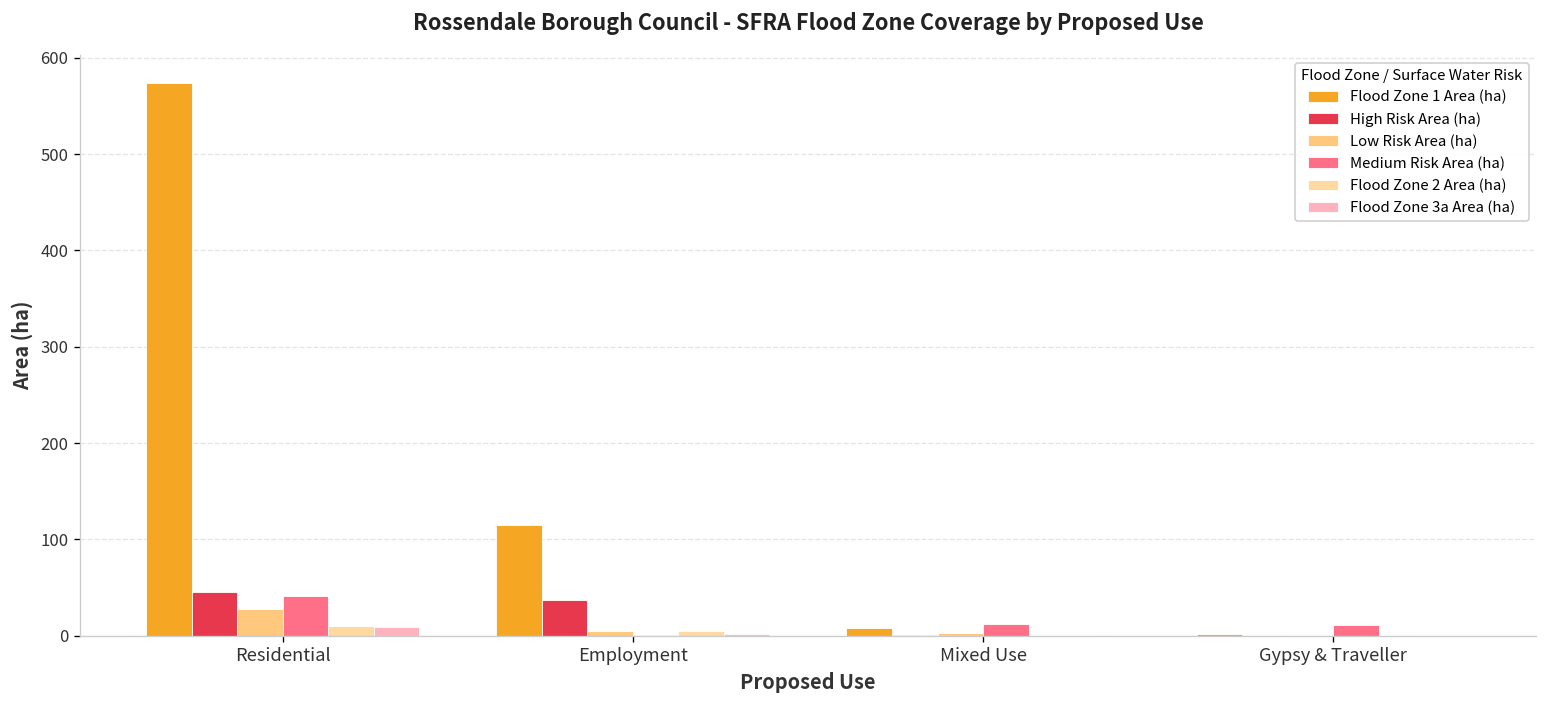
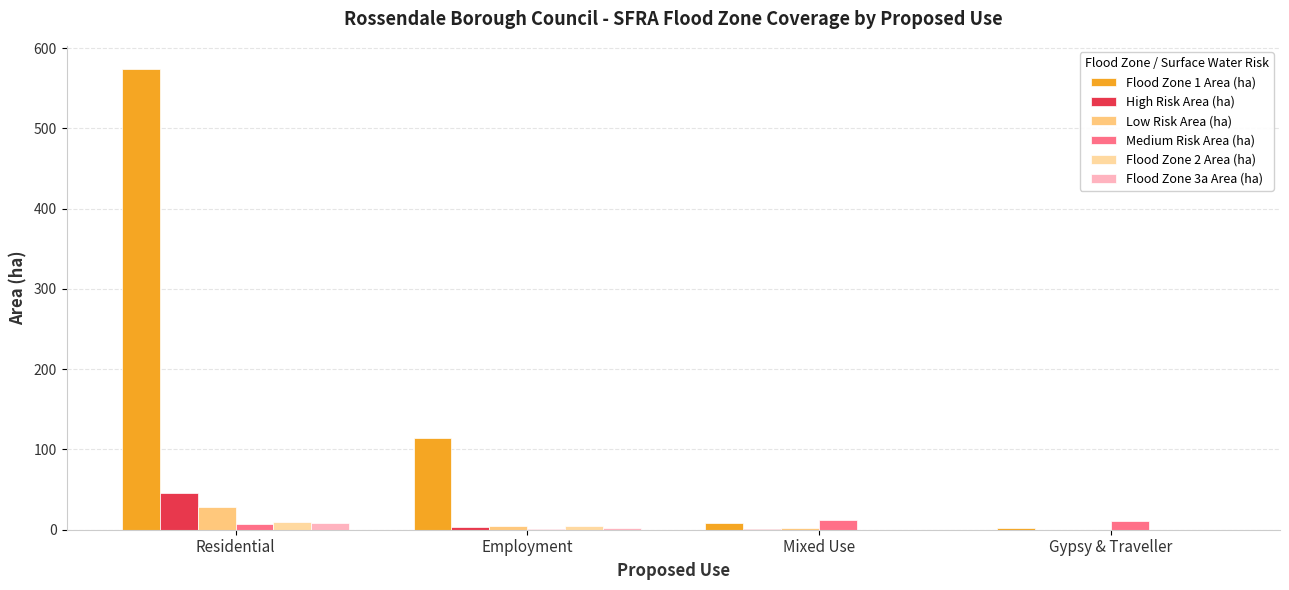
  {
    "Flood Zone 1 Area (ha)": {
      "Residential": 570,
      "Employment": 110,
      "Mixed Use": 10
    },
    "High Risk Area (ha)": {
      "Residential": 50,
-     "Employment": 40,
+     "Employment": 0,
      "Gypsy & Traveller": 0
    },
    "Medium Risk Area (ha)": {
-     "Residential": 40,
+     "Residential": 10,
      "Mixed Use": 10,
      "Gypsy & Traveller": 10
    }
  }
